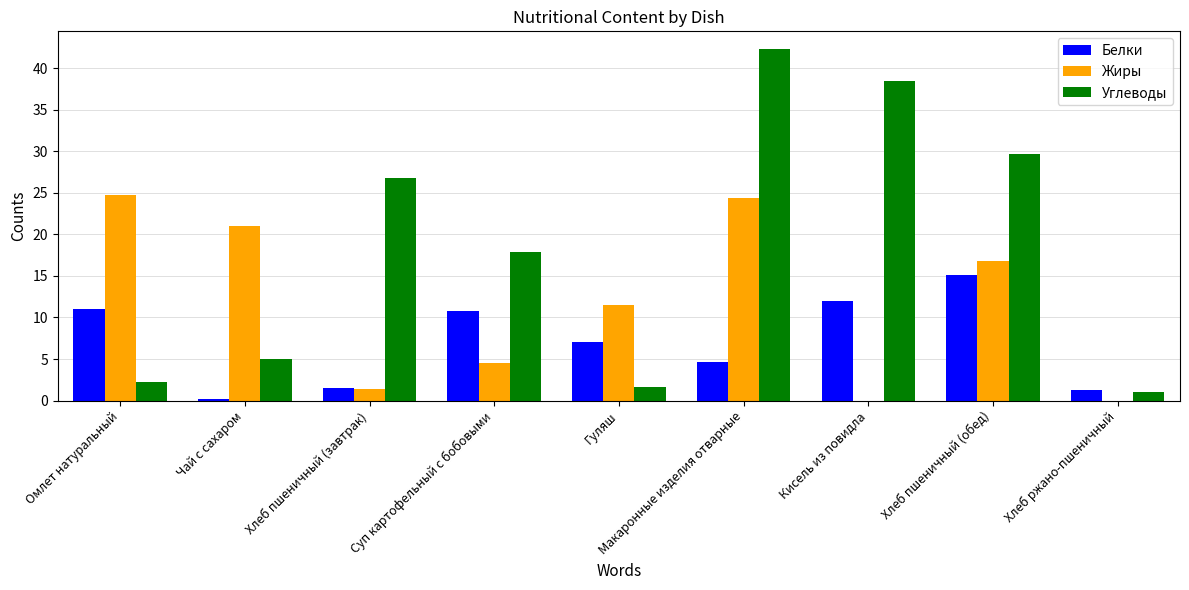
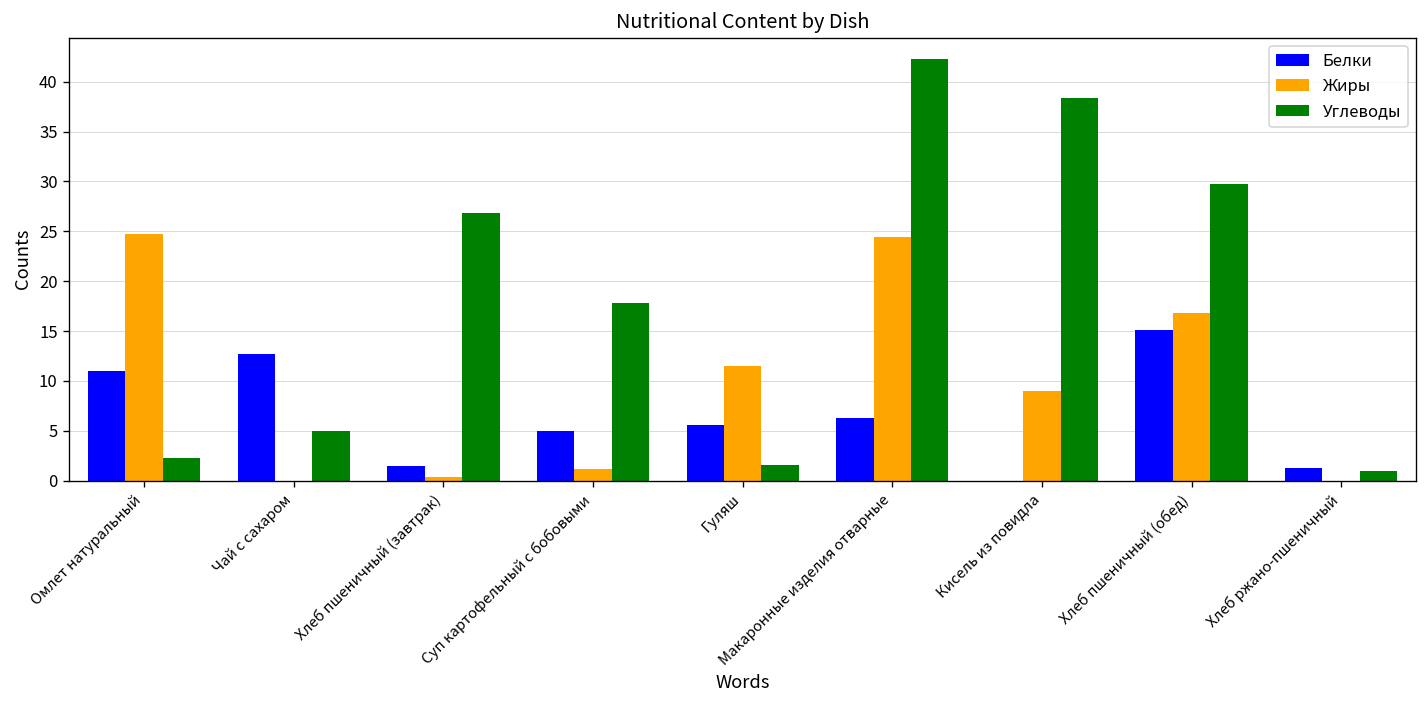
  {
    "Белки": {
      "Омлет натуральный": 11,
-     "Чай с сахаром": 0,
+     "Чай с сахаром": 13,
      "Хлеб пшеничный (завтрак)": 2,
-     "Суп картофельный с бобовыми": 11,
-     "Гуляш": 7,
-     "Макаронные изделия отварные": 5,
-     "Кисель из повидла": 12,
+     "Суп картофельный с бобовыми": 5,
+     "Гуляш": 6,
+     "Макаронные изделия отварные": 6,
+     "Кисель из повидла": 0,
      "Хлеб пшеничный (обед)": 15,
      "Хлеб ржано-пшеничный": 1
    },
    "Жиры": {
      "Омлет натуральный": 25,
-     "Чай с сахаром": 21,
-     "Хлеб пшеничный (завтрак)": 1,
-     "Суп картофельный с бобовыми": 4,
+     "Чай с сахаром": 0,
+     "Хлеб пшеничный (завтрак)": 0,
+     "Суп картофельный с бобовыми": 1,
      "Гуляш": 12,
      "Макаронные изделия отварные": 24,
-     "Кисель из повидла": 0,
+     "Кисель из повидла": 9,
      "Хлеб пшеничный (обед)": 17
    },
    "Углеводы": {
      "Омлет натуральный": 2,
      "Чай с сахаром": 5,
      "Хлеб пшеничный (завтрак)": 27,
      "Суп картофельный с бобовыми": 18,
      "Гуляш": 2,
      "Макаронные изделия отварные": 42,
      "Кисель из повидла": 38,
      "Хлеб пшеничный (обед)": 30,
      "Хлеб ржано-пшеничный": 1
    }
  }
